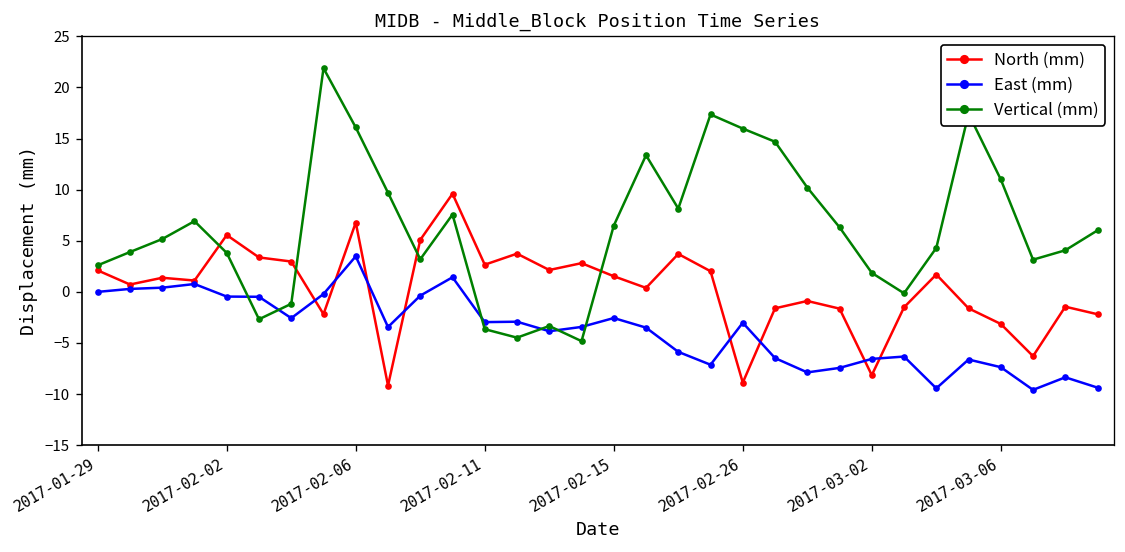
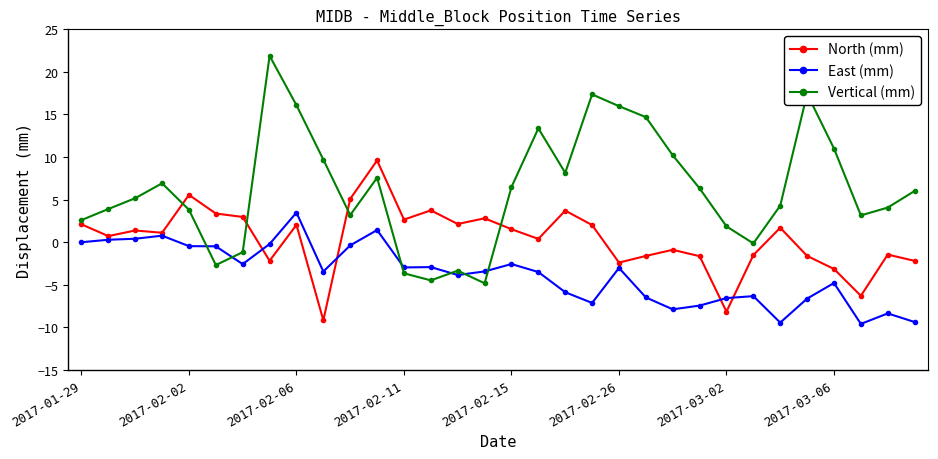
  {
    "North (mm)": {
      "2017-01-29": 2,
      "2017-02-02": 6,
-     "2017-02-06": 7,
+     "2017-02-06": 2,
      "2017-02-11": 3,
      "2017-02-15": 2,
-     "2017-02-26": -9,
+     "2017-02-26": -2,
      "2017-03-02": -8,
      "2017-03-06": -3
    },
    "East (mm)": {
      "2017-01-29": 0,
      "2017-02-02": 0,
      "2017-02-06": 3,
      "2017-02-11": -3,
      "2017-02-15": -3,
      "2017-02-26": -3,
      "2017-03-02": -7,
-     "2017-03-06": -7
+     "2017-03-06": -5
    },
    "Vertical (mm)": {
      "2017-01-29": 3,
      "2017-02-02": 4,
      "2017-02-06": 16,
      "2017-02-11": -4,
      "2017-02-15": 6,
      "2017-02-26": 16,
      "2017-03-02": 2,
      "2017-03-06": 11
    }
  }
